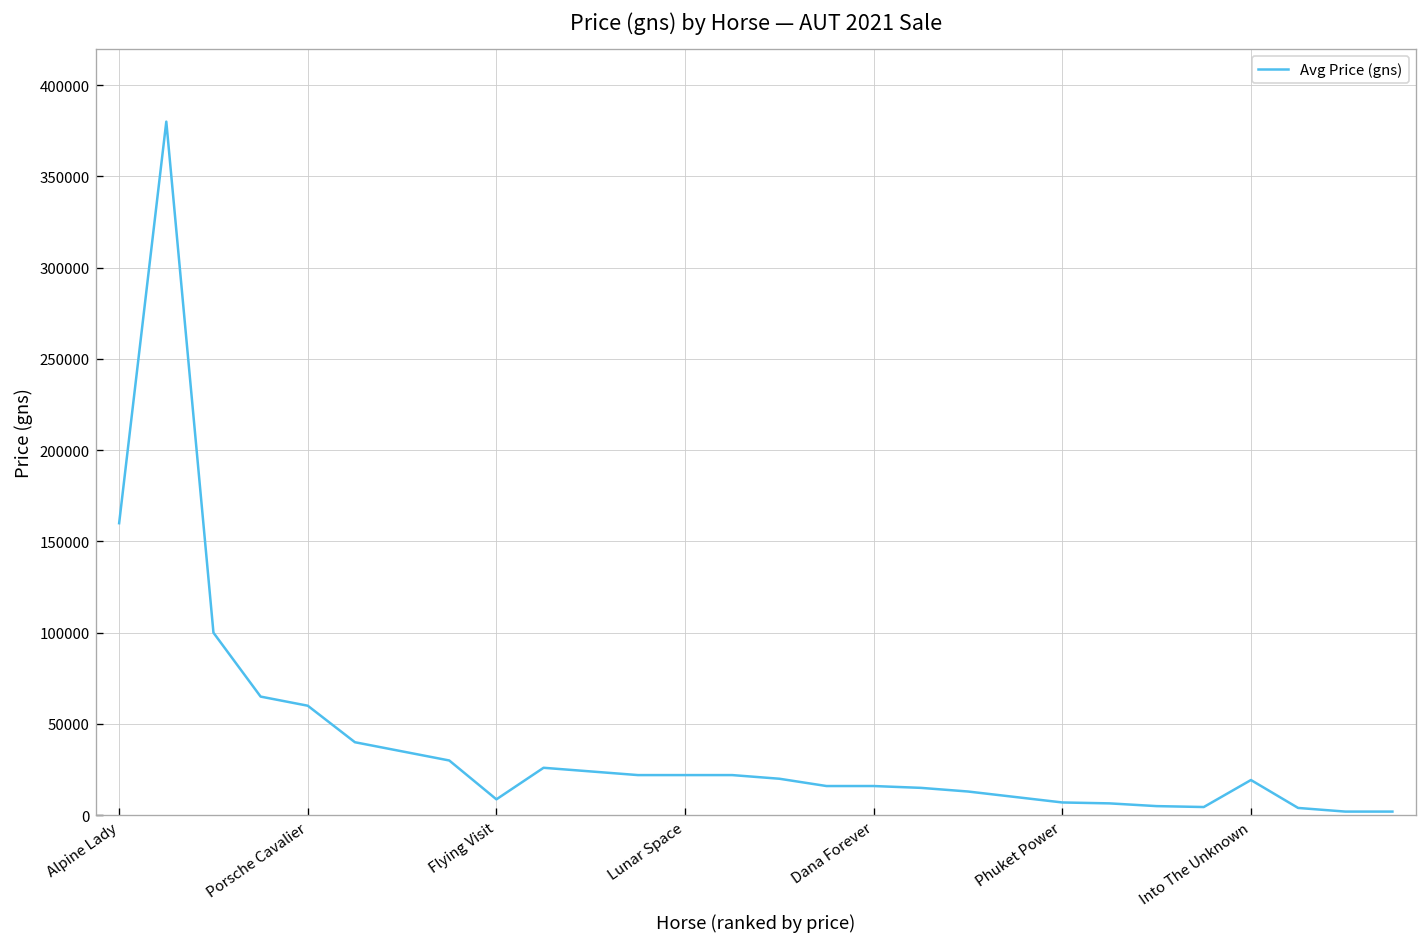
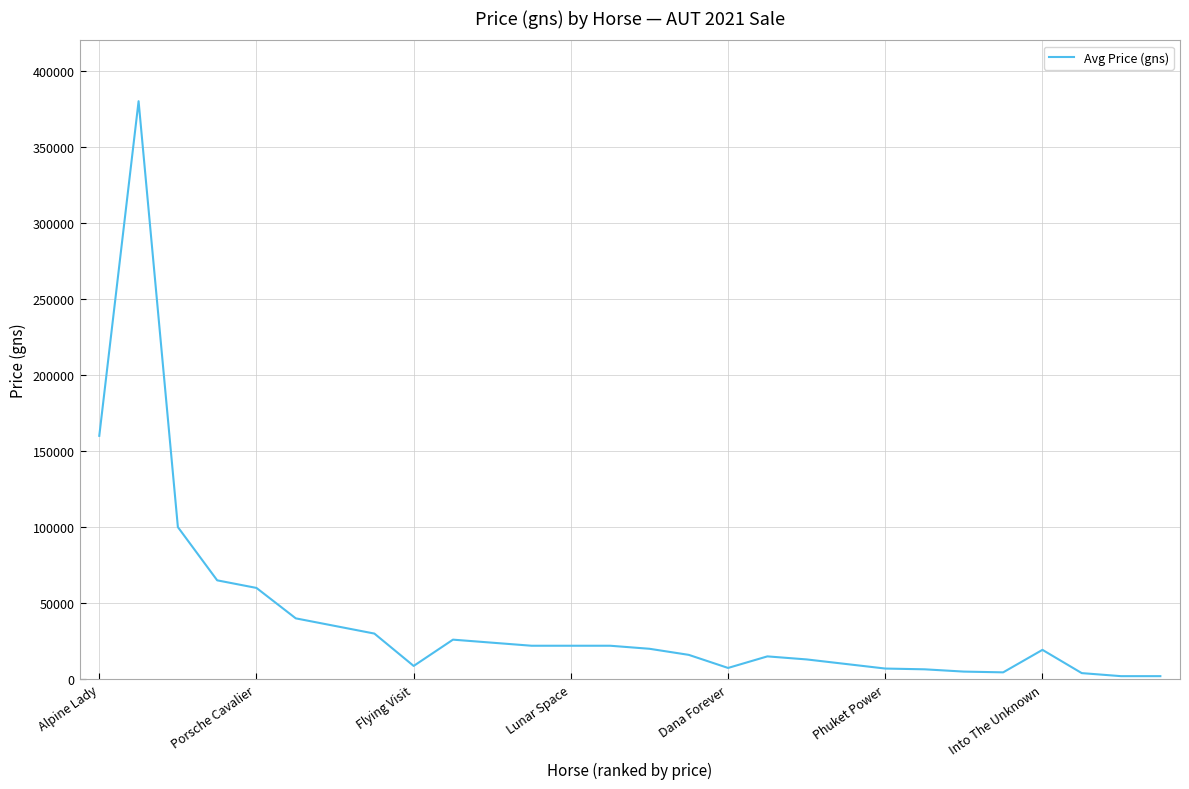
  {
    "Alpine Lady": 160000,
    "Porsche Cavalier": 60000,
    "Flying Visit": 9000,
    "Lunar Space": 22000,
-   "Dana Forever": 16000,
+   "Dana Forever": 7000,
    "Phuket Power": 7000,
    "Into The Unknown": 19000
  }
